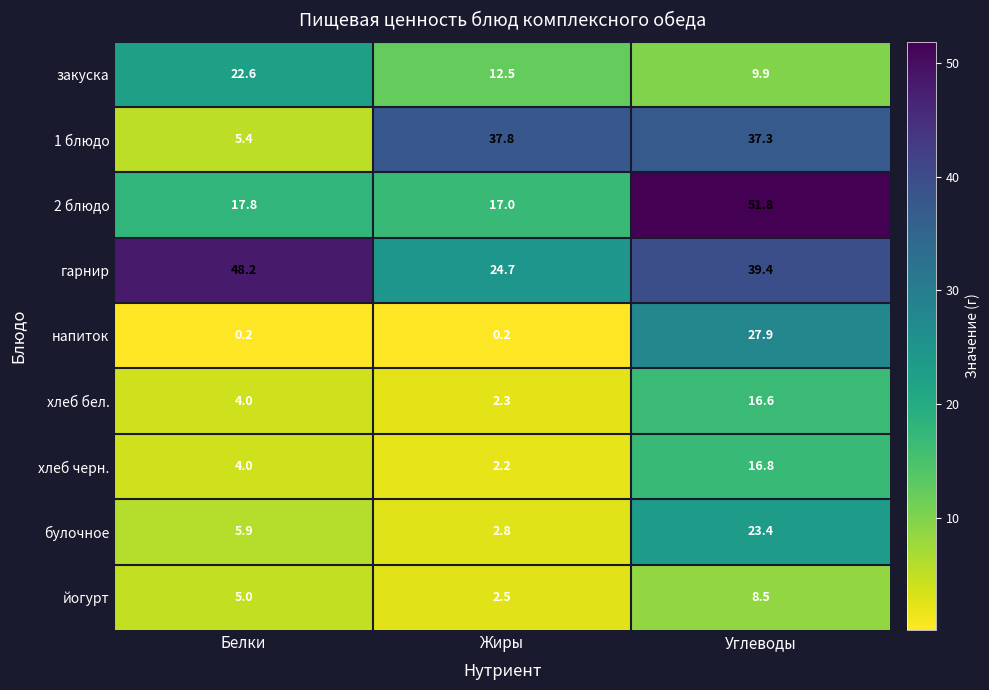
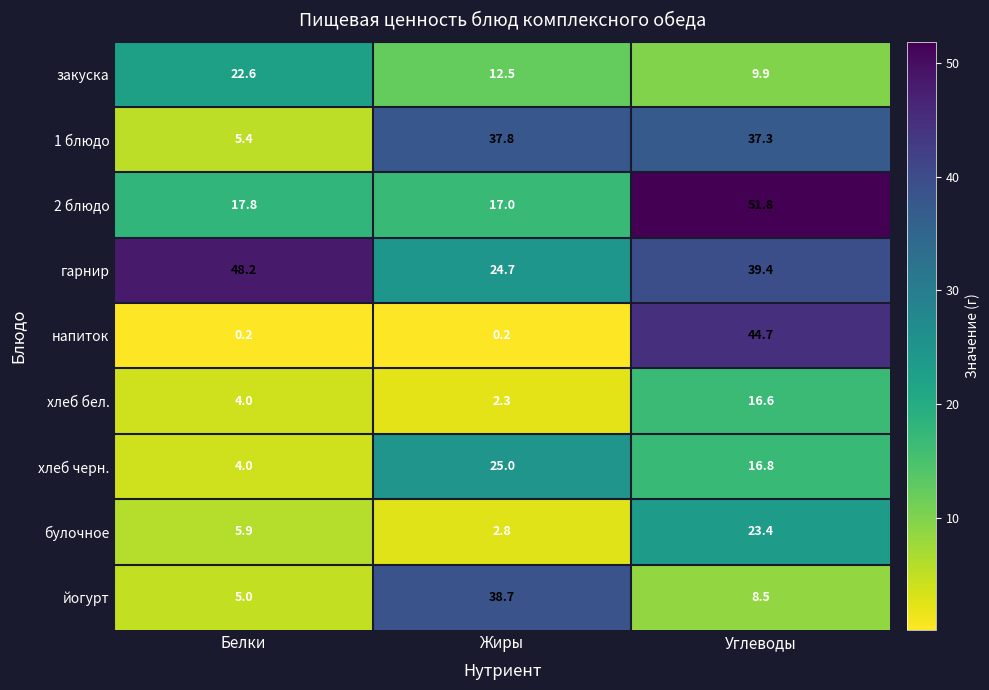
  {
    "закуска": {
      "Белки": 22.6,
      "Жиры": 12.5,
      "Углеводы": 9.9
    },
    "1 блюдо": {
      "Белки": 5.4,
      "Жиры": 37.8,
      "Углеводы": 37.3
    },
    "2 блюдо": {
      "Белки": 17.8,
      "Жиры": 17.0,
      "Углеводы": 51.8
    },
    "гарнир": {
      "Белки": 48.2,
      "Жиры": 24.7,
      "Углеводы": 39.4
    },
    "напиток": {
      "Белки": 0.2,
      "Жиры": 0.2,
-     "Углеводы": 27.9
+     "Углеводы": 44.7
    },
    "хлеб бел.": {
      "Белки": 4.0,
      "Жиры": 2.3,
      "Углеводы": 16.6
    },
    "хлеб черн.": {
      "Белки": 4.0,
-     "Жиры": 2.2,
+     "Жиры": 25.0,
      "Углеводы": 16.8
    },
    "булочное": {
      "Белки": 5.9,
      "Жиры": 2.8,
      "Углеводы": 23.4
    },
    "йогурт": {
      "Белки": 5.0,
-     "Жиры": 2.5,
+     "Жиры": 38.7,
      "Углеводы": 8.5
    }
  }
